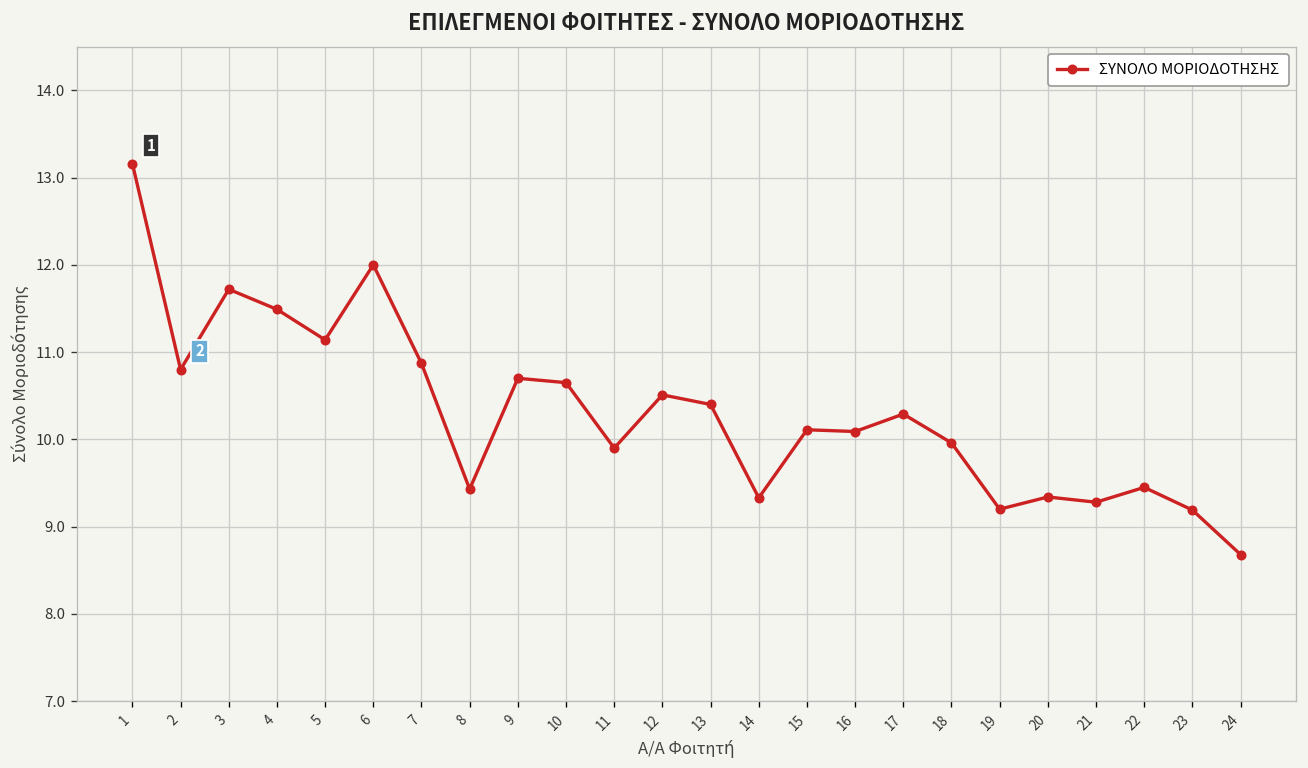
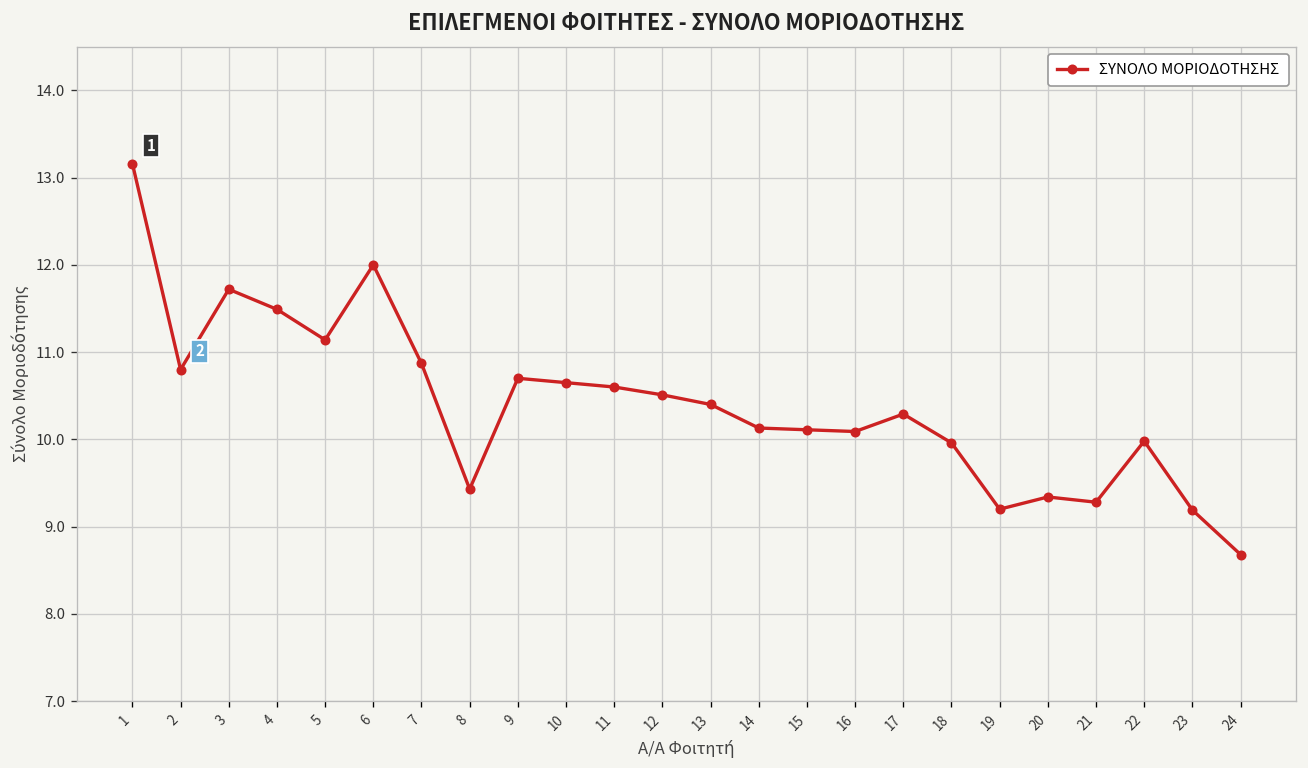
  {
    "3": 11.7,
    "4": 11.5,
    "5": 11.1,
    "6": 12.0,
    "7": 10.9,
    "8": 9.4,
    "9": 10.7,
    "10": 10.7,
-   "11": 9.9,
+   "11": 10.6,
    "12": 10.5,
    "13": 10.4,
-   "14": 9.3,
+   "14": 10.1,
    "15": 10.1,
    "16": 10.1,
    "17": 10.3,
    "18": 10.0,
    "19": 9.2,
    "20": 9.3,
    "21": 9.3,
-   "22": 9.5,
+   "22": 10.0,
    "23": 9.2,
    "24": 8.7
  }
